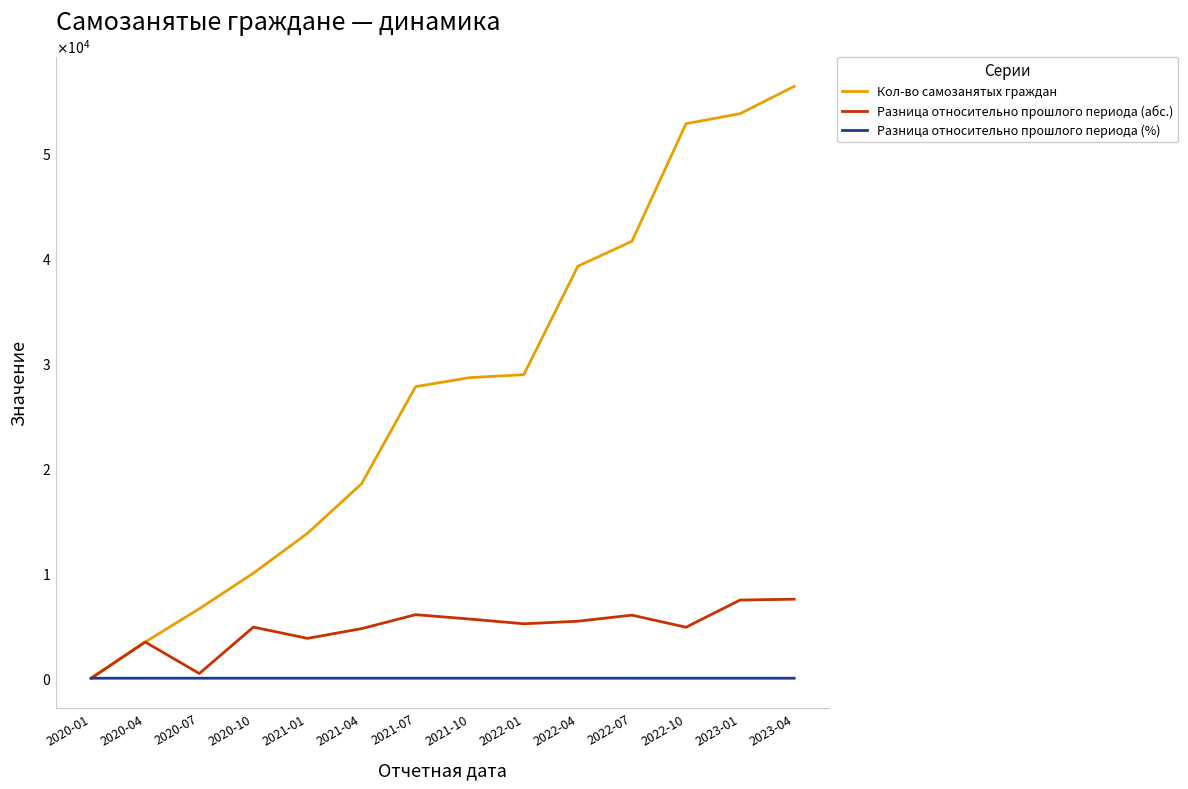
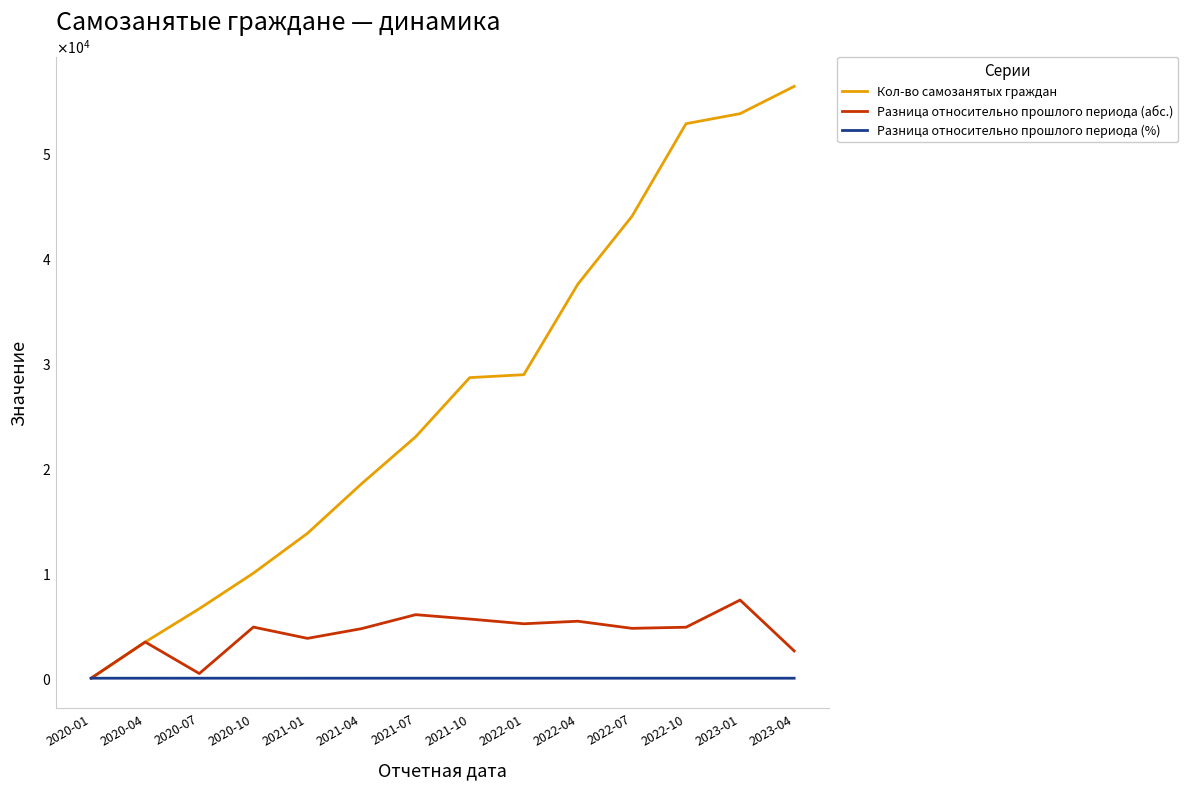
  {
    "Кол-во самозанятых граждан": {
      "2020-07": 6600,
      "2020-10": 10000,
      "2021-01": 13800,
      "2021-04": 18500,
-     "2021-07": 27800,
+     "2021-07": 23000,
      "2021-10": 28600,
      "2022-01": 28900,
-     "2022-04": 39300,
-     "2022-07": 41600,
+     "2022-04": 37600,
+     "2022-07": 44000,
      "2022-10": 52800,
      "2023-01": 53800,
      "2023-04": 56400
    },
    "Разница относительно прошлого периода (абс.)": {
      "2020-07": 400,
      "2020-10": 4900,
      "2021-01": 3800,
      "2021-04": 4700,
      "2021-07": 6100,
      "2021-10": 5600,
      "2022-01": 5200,
      "2022-04": 5400,
-     "2022-07": 6000,
+     "2022-07": 4800,
      "2022-10": 4900,
      "2023-01": 7400,
-     "2023-04": 7500
+     "2023-04": 2600
    },
    "Разница относительно прошлого периода (%)": {
      "2020-04": 0,
      "2020-07": 0,
      "2020-10": 0,
      "2021-01": 0,
      "2021-04": 0,
      "2021-07": 0,
      "2021-10": 0,
      "2022-01": 0,
      "2022-04": 0,
      "2022-07": 0,
      "2022-10": 0,
      "2023-01": 0,
      "2023-04": 0
    }
  }
